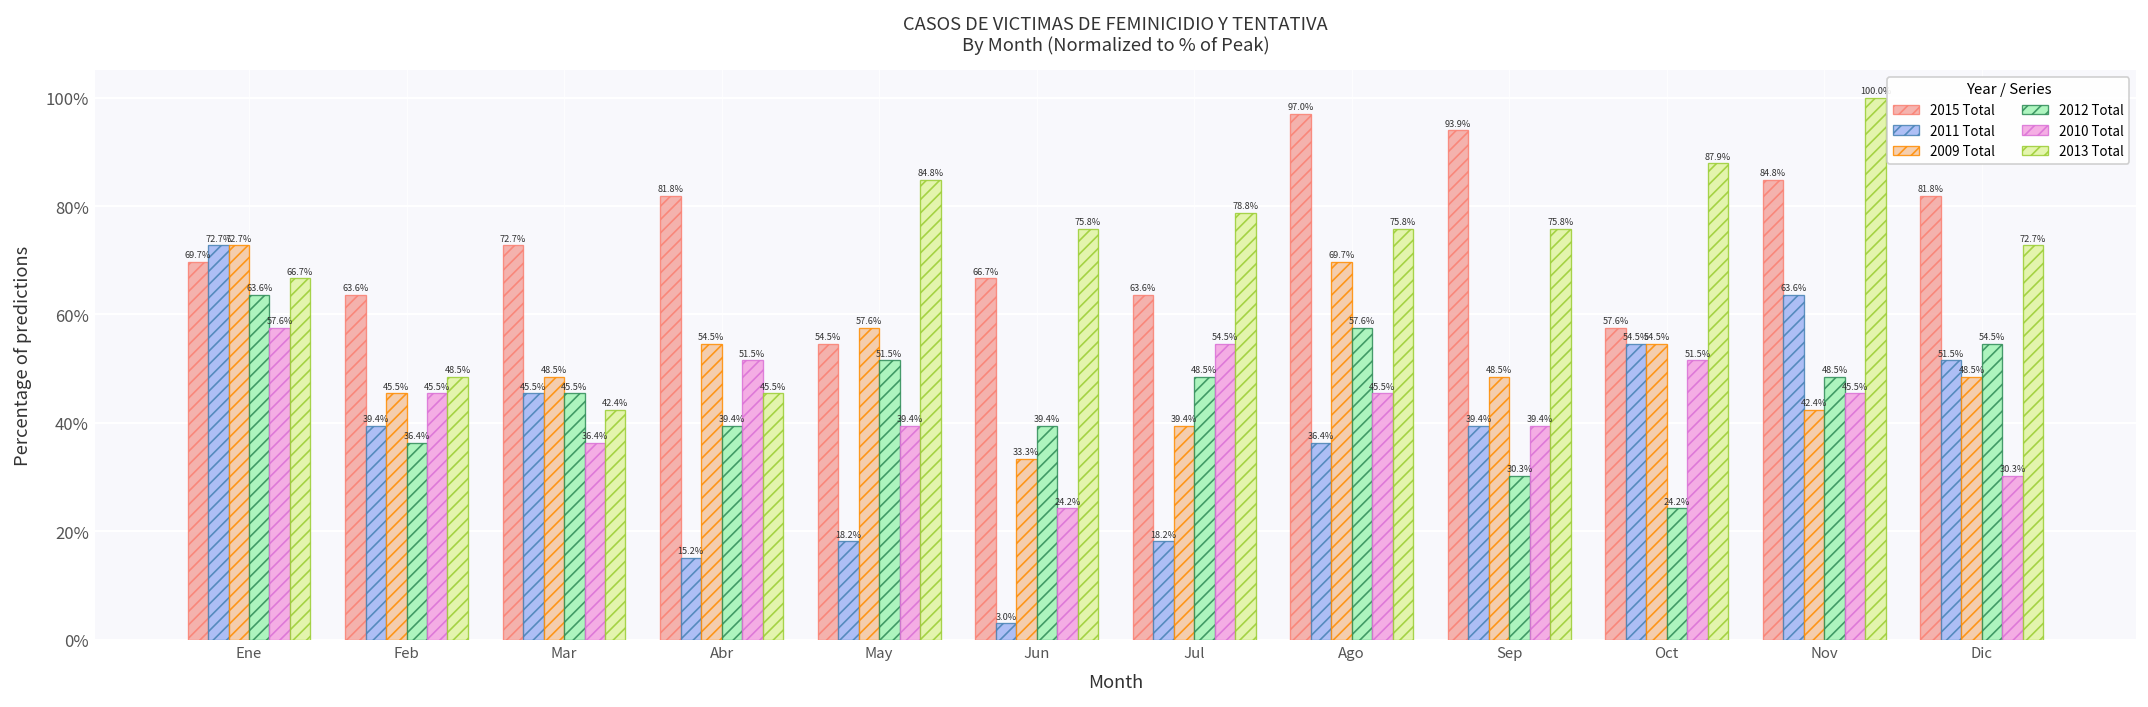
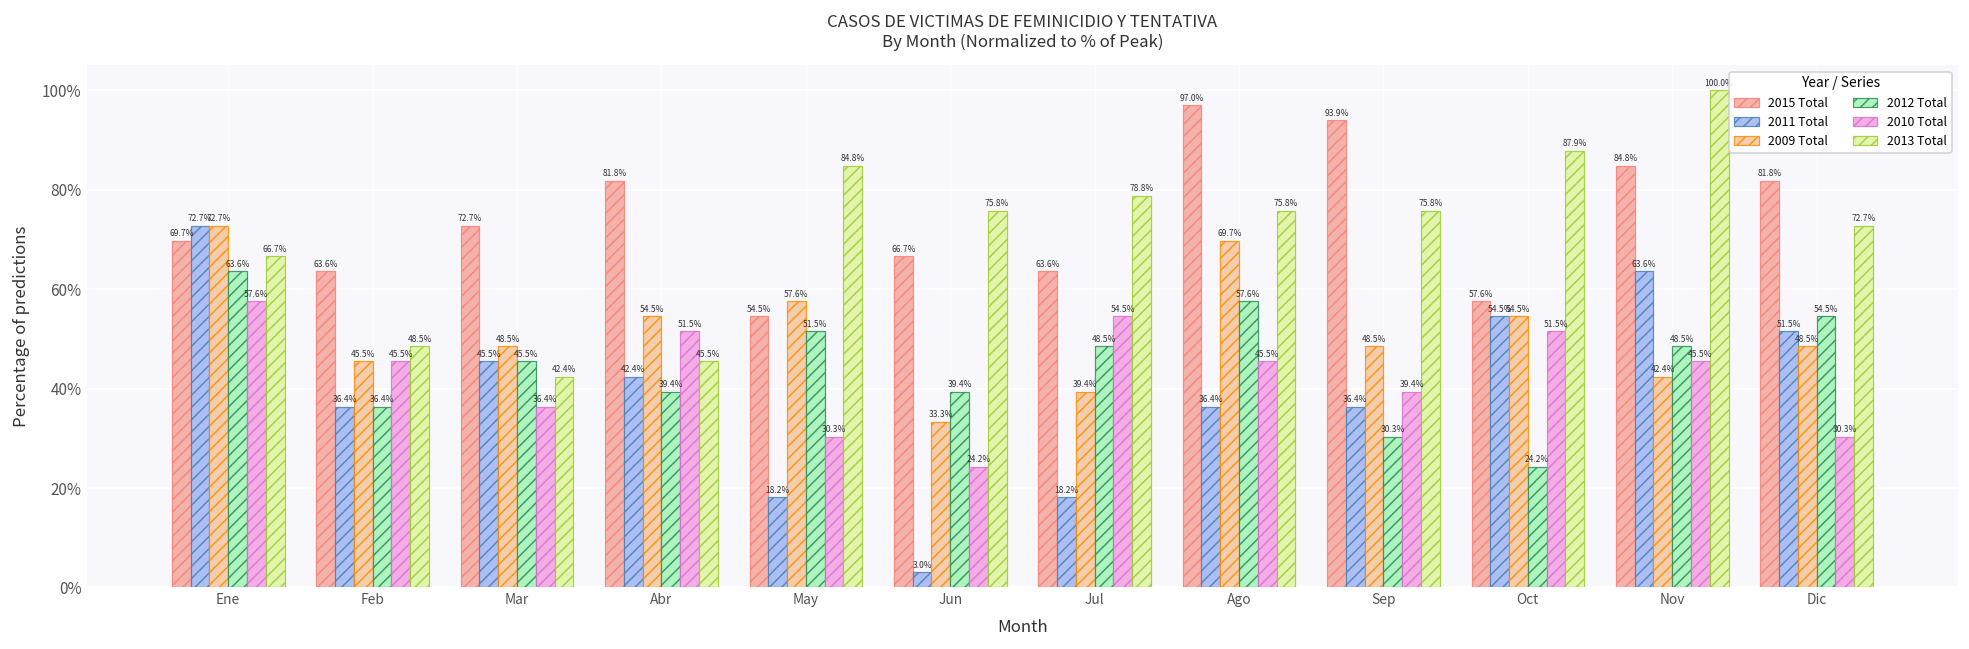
  {
    "2011 Total": {
-     "Feb": "39.4%",
+     "Feb": "36.4%",
      "Mar": "45.5%",
-     "Abr": "15.2%",
+     "Abr": "42.4%",
      "May": "18.2%",
      "Jun": "3.0%",
      "Jul": "18.2%",
      "Ago": "36.4%",
-     "Sep": "39.4%",
+     "Sep": "36.4%",
      "Nov": "63.6%",
      "Dic": "51.5%"
    },
    "2012 Total": {
      "Ene": "63.6%",
      "Feb": "36.4%",
      "Mar": "45.5%",
      "Abr": "39.4%",
      "May": "51.5%",
      "Jun": "39.4%",
      "Jul": "48.5%",
      "Ago": "57.6%",
      "Sep": "30.3%",
      "Oct": "24.2%",
      "Nov": "48.5%",
      "Dic": "54.5%"
    },
    "2010 Total": {
      "Ene": "57.6%",
      "Feb": "45.5%",
      "Mar": "36.4%",
      "Abr": "51.5%",
-     "May": "39.4%",
+     "May": "30.3%",
      "Jun": "24.2%",
      "Jul": "54.5%",
      "Ago": "45.5%",
      "Sep": "39.4%",
      "Oct": "51.5%",
      "Nov": "45.5%",
      "Dic": "30.3%"
    }
  }
